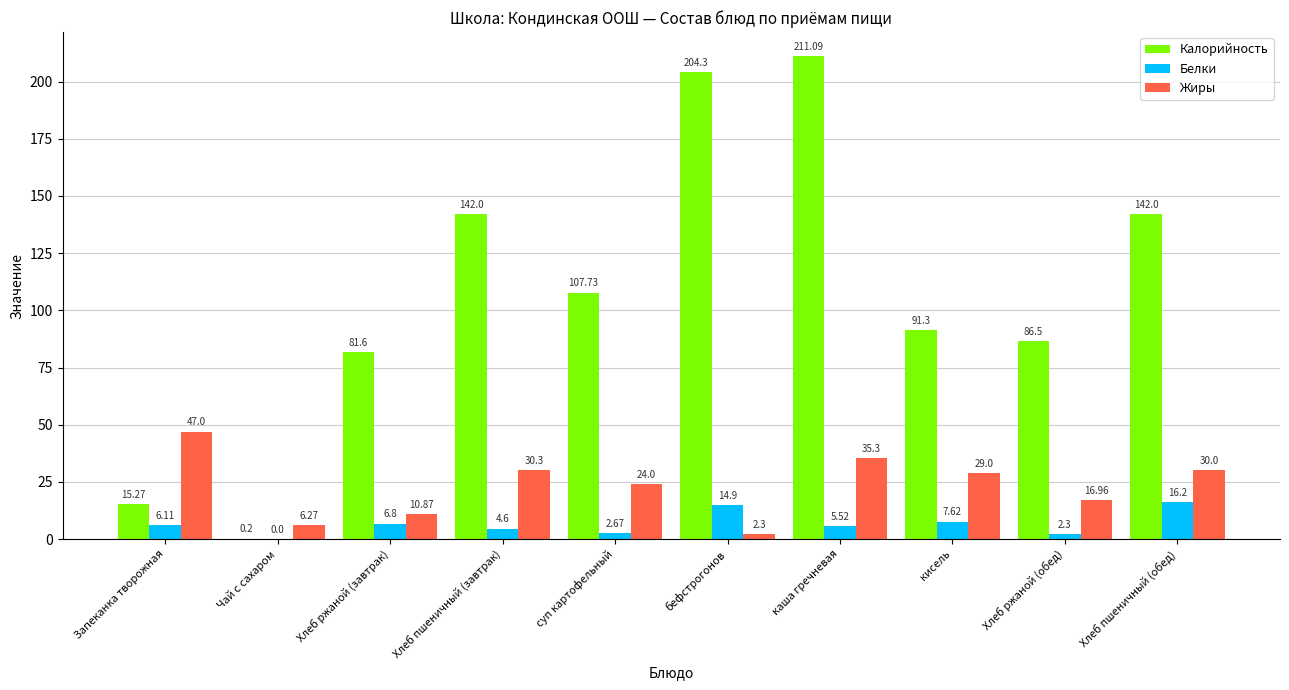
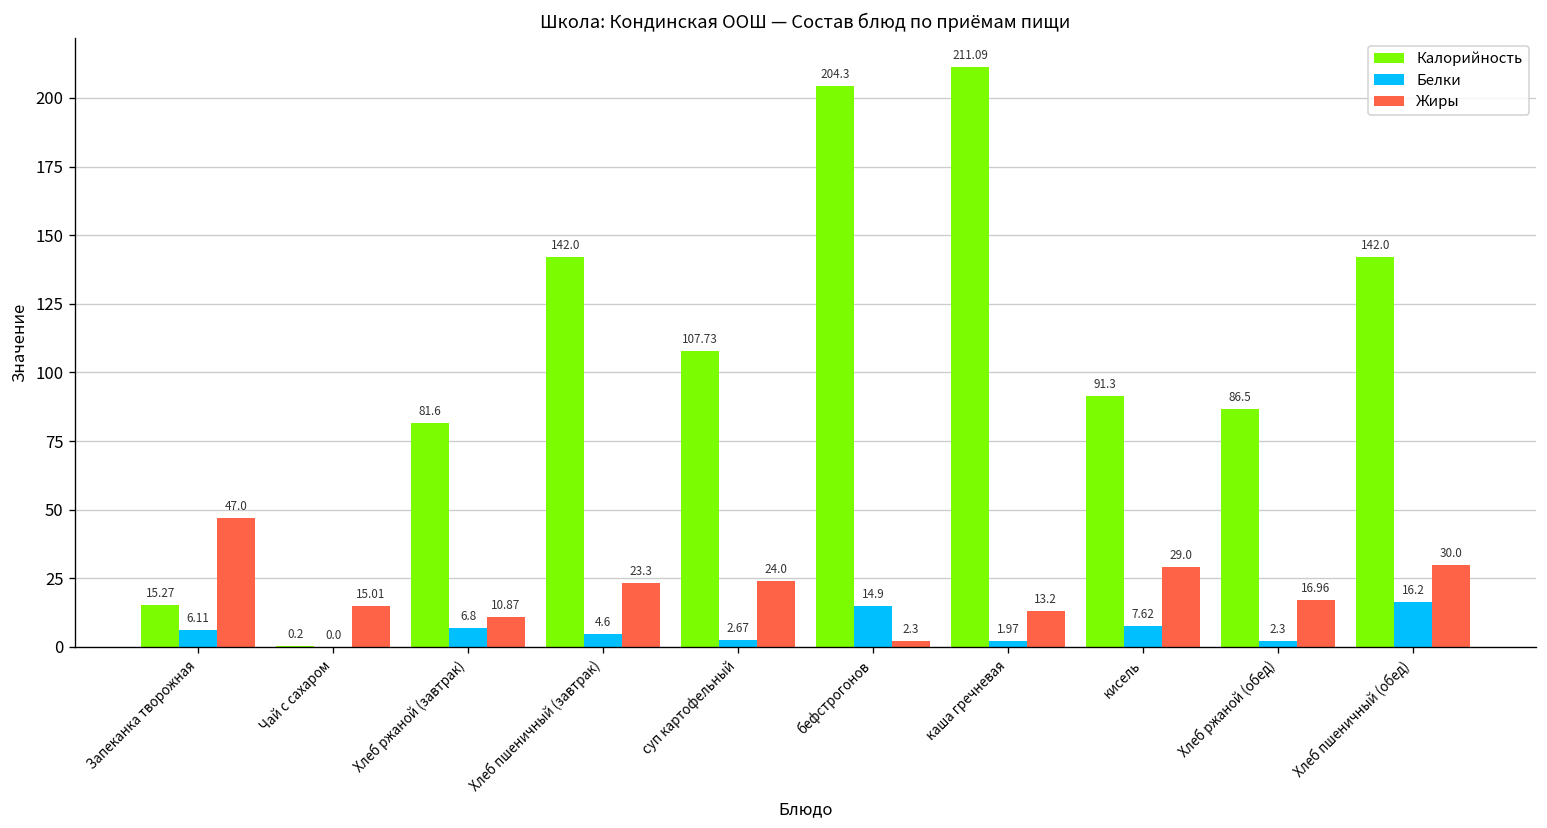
  {
    "Калорийность": {
      "Запеканка творожная": 15.27,
      "Чай с сахаром": 0.2,
      "Хлеб ржаной (завтрак)": 81.6,
      "Хлеб пшеничный (завтрак)": 142.0,
      "суп картофельный": 107.73,
      "бефстрогонов": 204.3,
      "каша гречневая": 211.09,
      "кисель": 91.3,
      "Хлеб ржаной (обед)": 86.5,
      "Хлеб пшеничный (обед)": 142.0
    },
    "Белки": {
      "Запеканка творожная": 6.11,
      "Чай с сахаром": 0.0,
      "Хлеб ржаной (завтрак)": 6.8,
      "Хлеб пшеничный (завтрак)": 4.6,
      "суп картофельный": 2.67,
      "бефстрогонов": 14.9,
-     "каша гречневая": 5.52,
+     "каша гречневая": 1.97,
      "кисель": 7.62,
      "Хлеб ржаной (обед)": 2.3,
      "Хлеб пшеничный (обед)": 16.2
    },
    "Жиры": {
      "Запеканка творожная": 47.0,
-     "Чай с сахаром": 6.27,
+     "Чай с сахаром": 15.01,
      "Хлеб ржаной (завтрак)": 10.87,
-     "Хлеб пшеничный (завтрак)": 30.3,
+     "Хлеб пшеничный (завтрак)": 23.3,
      "суп картофельный": 24.0,
      "бефстрогонов": 2.3,
-     "каша гречневая": 35.3,
+     "каша гречневая": 13.2,
      "кисель": 29.0,
      "Хлеб ржаной (обед)": 16.96,
      "Хлеб пшеничный (обед)": 30.0
    }
  }
